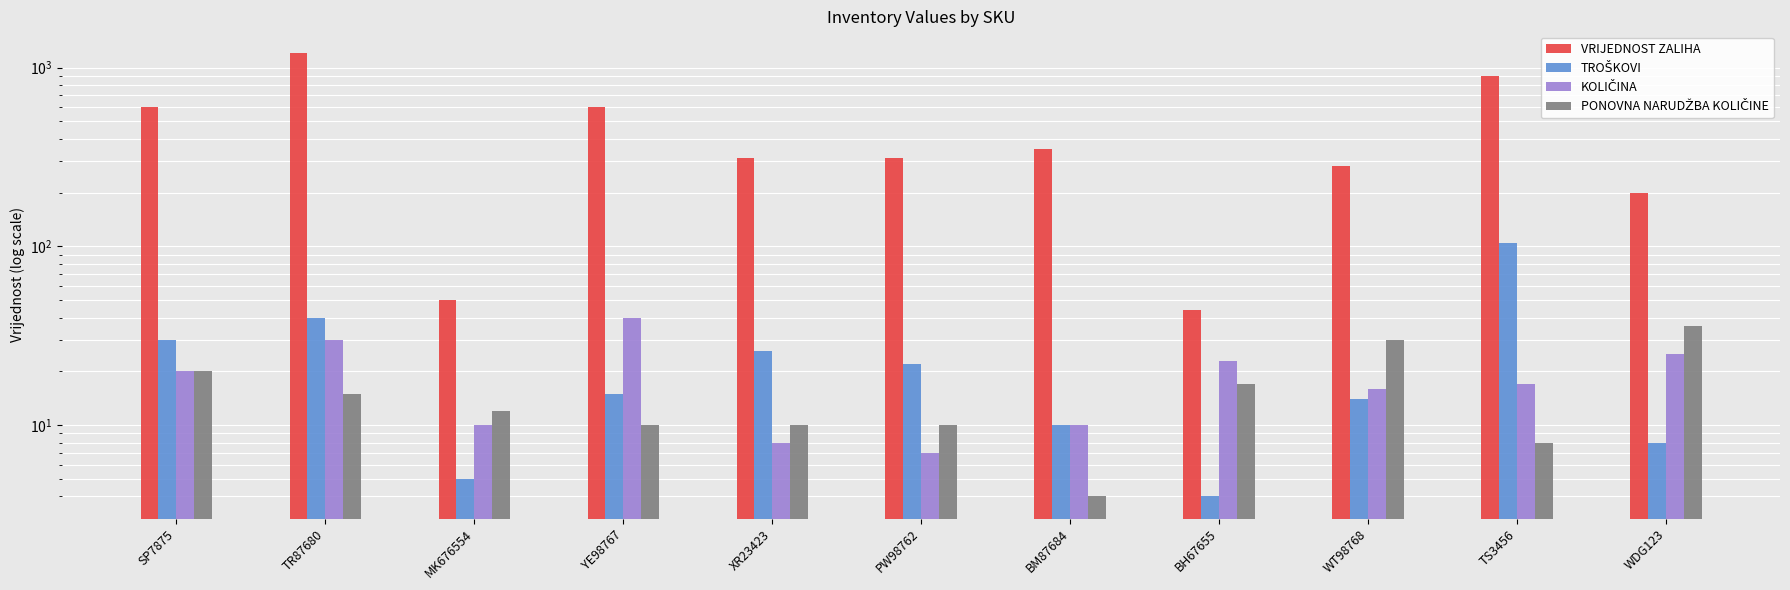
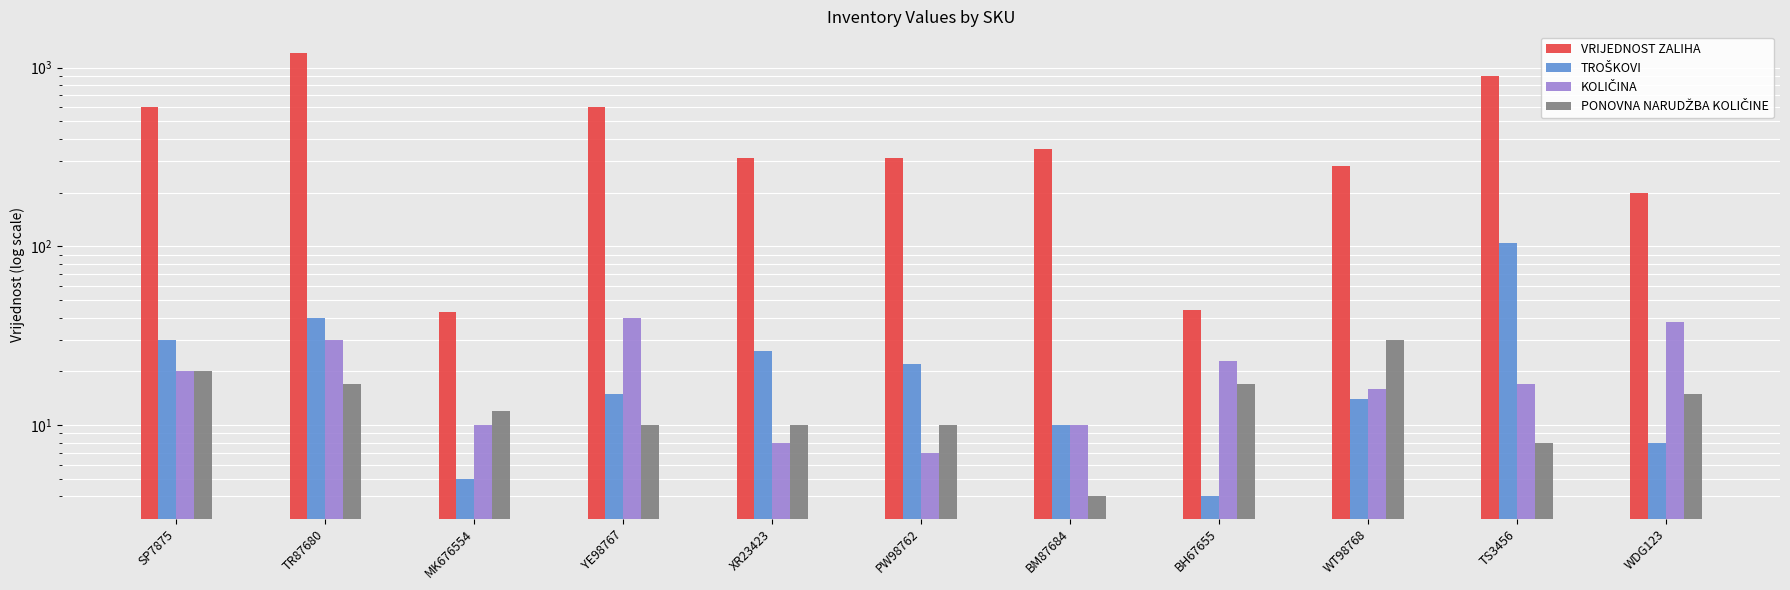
  {
    "VRIJEDNOST ZALIHA": {
      "SP7875": 600,
      "TR87680": 1200,
-     "MK676554": 50,
+     "MK676554": 43,
      "YE98767": 600,
      "XR23423": 310,
      "PW98762": 310,
      "BM87684": 350,
      "BH67655": 44,
      "WT98768": 280,
      "TS3456": 900,
      "WDG123": 200
    },
    "TROŠKOVI": {
      "SP7875": 30,
      "TR87680": 40,
      "MK676554": 5,
      "YE98767": 15,
      "XR23423": 26,
      "PW98762": 22,
      "BM87684": 10,
      "BH67655": 4,
      "WT98768": 14,
      "TS3456": 100,
      "WDG123": 8
    },
    "KOLIČINA": {
      "SP7875": 20,
      "TR87680": 30,
      "MK676554": 10,
      "YE98767": 40,
      "XR23423": 8,
      "PW98762": 7,
      "BM87684": 10,
      "BH67655": 23,
      "WT98768": 16,
      "TS3456": 17,
-     "WDG123": 25
+     "WDG123": 38
    },
    "PONOVNA NARUDŽBA KOLIČINE": {
      "SP7875": 20,
-     "TR87680": 15,
+     "TR87680": 17,
      "MK676554": 12,
      "YE98767": 10,
      "XR23423": 10,
      "PW98762": 10,
      "BM87684": 4,
      "BH67655": 17,
      "WT98768": 30,
      "TS3456": 8,
-     "WDG123": 36
+     "WDG123": 15
    }
  }
